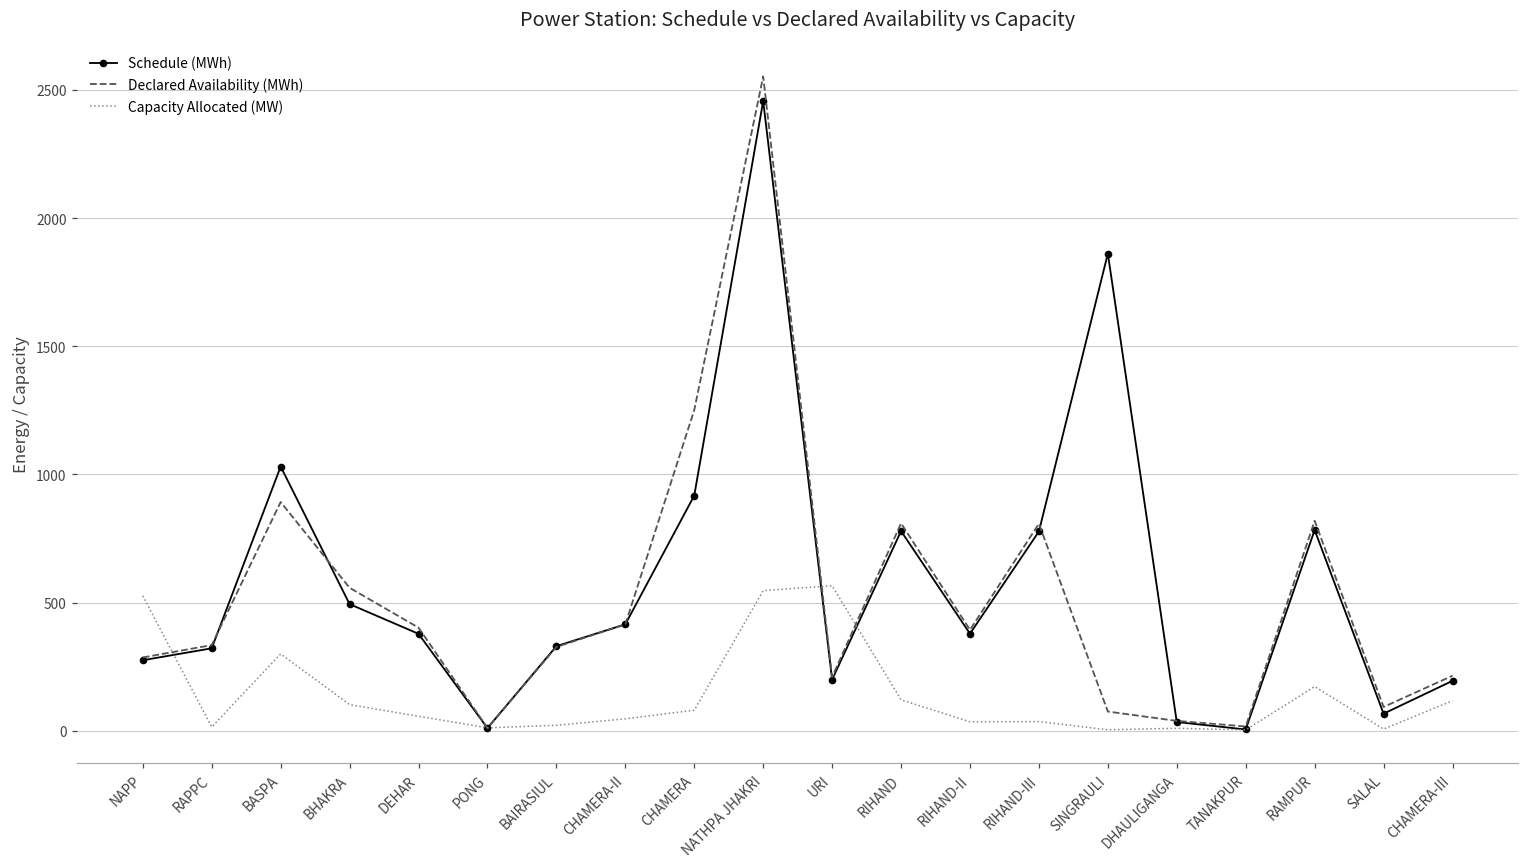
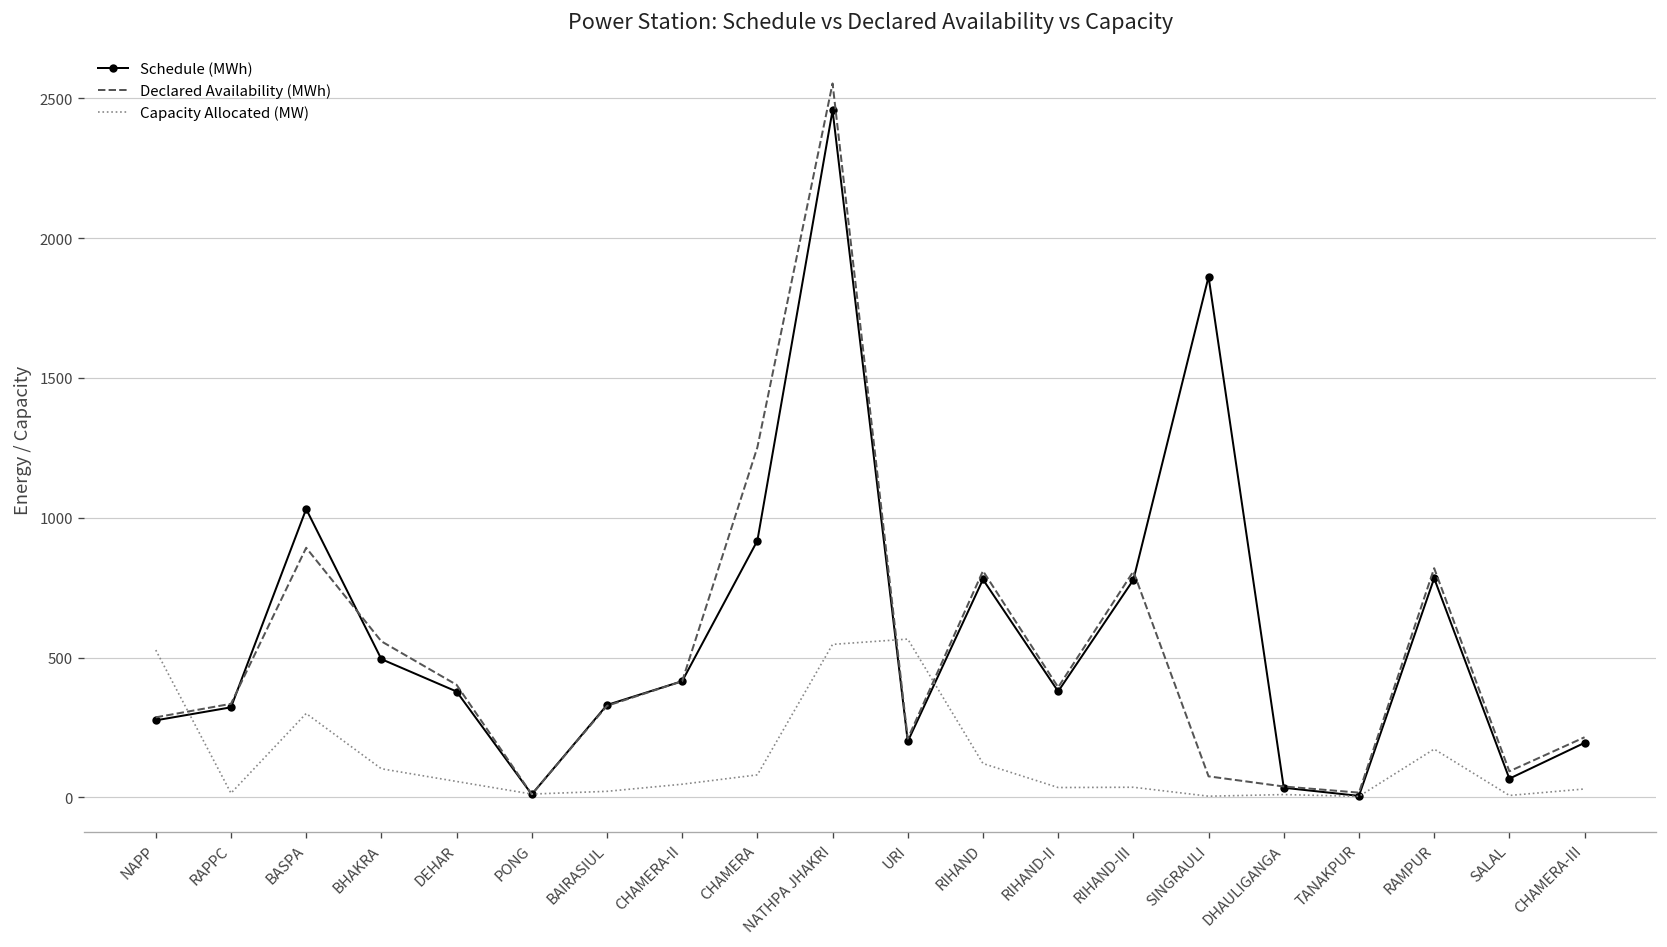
  {
    "Schedule (MWh)": {
      "RAPPC": 320,
      "BASPA": 1030,
      "BHAKRA": 490,
      "DEHAR": 380,
      "CHAMERA": 920,
      "NATHPA JHAKRI": 2460,
      "RIHAND": 780,
      "RIHAND-II": 380,
      "RIHAND-III": 780,
      "SINGRAULI": 1860,
      "RAMPUR": 780,
      "SALAL": 70,
      "CHAMERA-III": 200
    },
    "Declared Availability (MWh)": {
      "RAPPC": 330,
      "BASPA": 890,
      "BHAKRA": 560,
      "DEHAR": 400,
      "CHAMERA": 1250,
      "NATHPA JHAKRI": 2550,
      "RIHAND": 810,
      "RIHAND-II": 390,
      "RIHAND-III": 810,
      "SINGRAULI": 80,
      "TANAKPUR": 20,
      "RAMPUR": 820,
      "SALAL": 90,
      "CHAMERA-III": 210
    },
    "Capacity Allocated (MW)": {
      "NAPP": 530,
      "RAPPC": 10,
      "BASPA": 300,
      "BHAKRA": 100,
      "DEHAR": 60,
      "BAIRASIUL": 20,
      "CHAMERA-II": 50,
      "CHAMERA": 80,
      "NATHPA JHAKRI": 550,
      "URI": 570,
      "RIHAND": 120,
      "RIHAND-II": 40,
      "RIHAND-III": 40,
      "SINGRAULI": 0,
      "DHAULIGANGA": 10,
      "RAMPUR": 170,
      "SALAL": 10,
-     "CHAMERA-III": 120
+     "CHAMERA-III": 30
    }
  }
